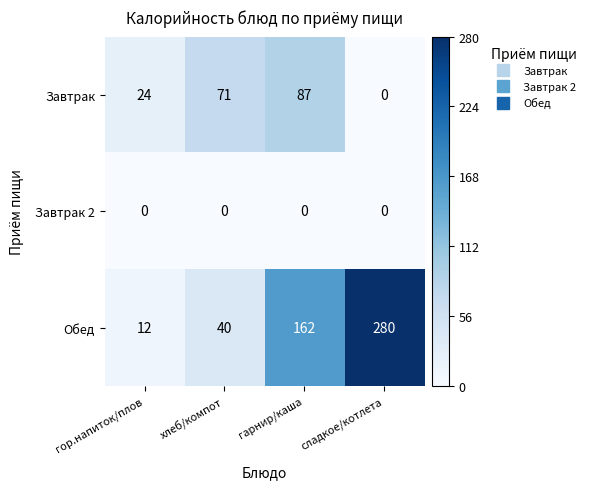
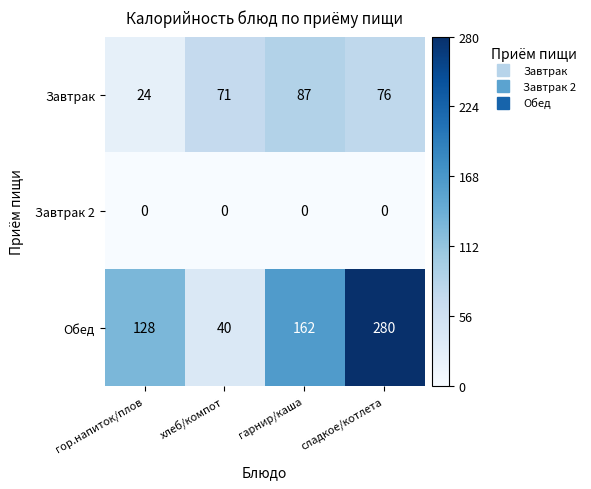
  {
    "Завтрак": {
      "гор.напиток/плов": 24,
      "хлеб/компот": 71,
      "гарнир/каша": 87,
-     "сладкое/котлета": 0
+     "сладкое/котлета": 76
    },
    "Завтрак 2": {
      "гор.напиток/плов": 0,
      "хлеб/компот": 0,
      "гарнир/каша": 0,
      "сладкое/котлета": 0
    },
    "Обед": {
-     "гор.напиток/плов": 12,
+     "гор.напиток/плов": 128,
      "хлеб/компот": 40,
      "гарнир/каша": 162,
      "сладкое/котлета": 280
    }
  }
